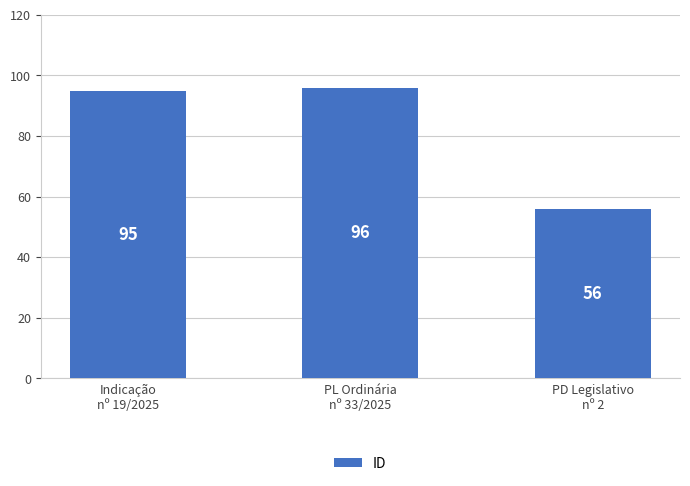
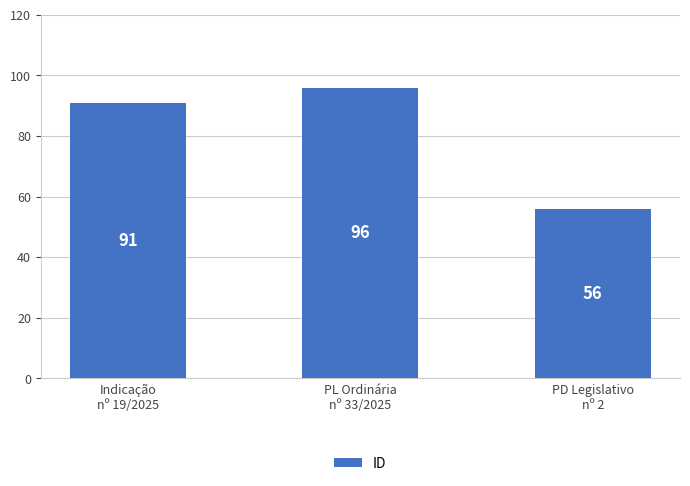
  {
-   "Indicação nº 19/2025": 95,
+   "Indicação nº 19/2025": 91,
    "PL Ordinária nº 33/2025": 96,
    "PD Legislativo nº 2": 56
  }
